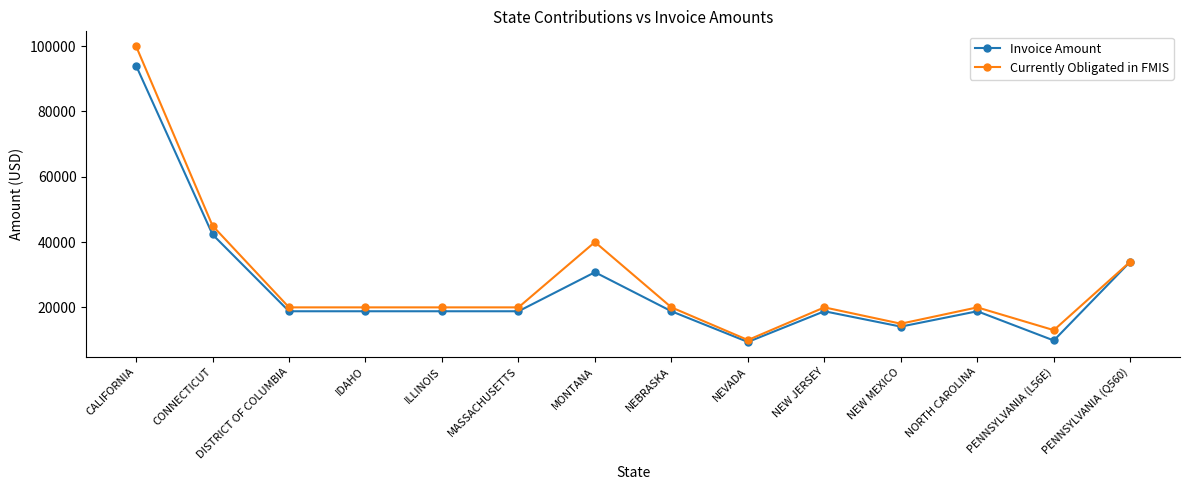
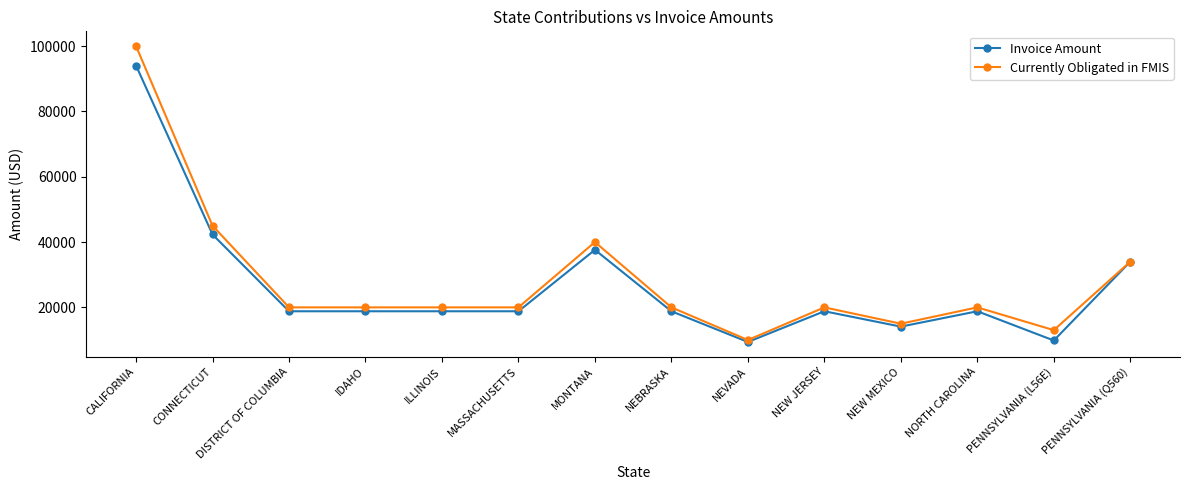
  {
    "Invoice Amount": {
      "CALIFORNIA": 94000,
      "CONNECTICUT": 42000,
      "DISTRICT OF COLUMBIA": 19000,
      "IDAHO": 19000,
      "ILLINOIS": 19000,
      "MASSACHUSETTS": 19000,
-     "MONTANA": 31000,
+     "MONTANA": 38000,
      "NEBRASKA": 19000,
      "NEW JERSEY": 19000,
      "NEW MEXICO": 14000,
      "NORTH CAROLINA": 19000,
      "PENNSYLVANIA (L56E)": 10000
    },
    "Currently Obligated in FMIS": {
      "CALIFORNIA": 100000,
      "CONNECTICUT": 45000,
      "DISTRICT OF COLUMBIA": 20000,
      "IDAHO": 20000,
      "ILLINOIS": 20000,
      "MASSACHUSETTS": 20000,
      "MONTANA": 40000,
      "NEBRASKA": 20000,
      "NEW JERSEY": 20000,
      "NEW MEXICO": 15000,
      "NORTH CAROLINA": 20000,
      "PENNSYLVANIA (L56E)": 13000
    }
  }
